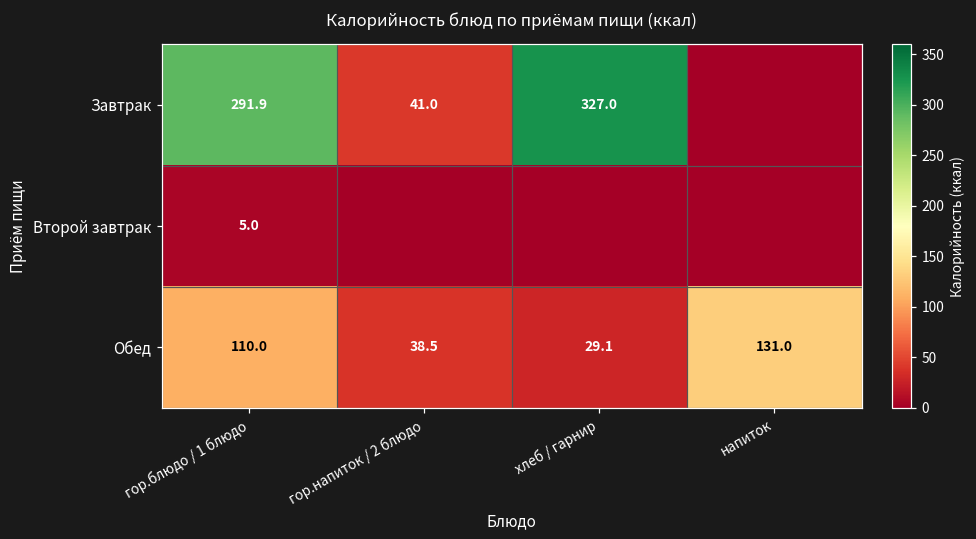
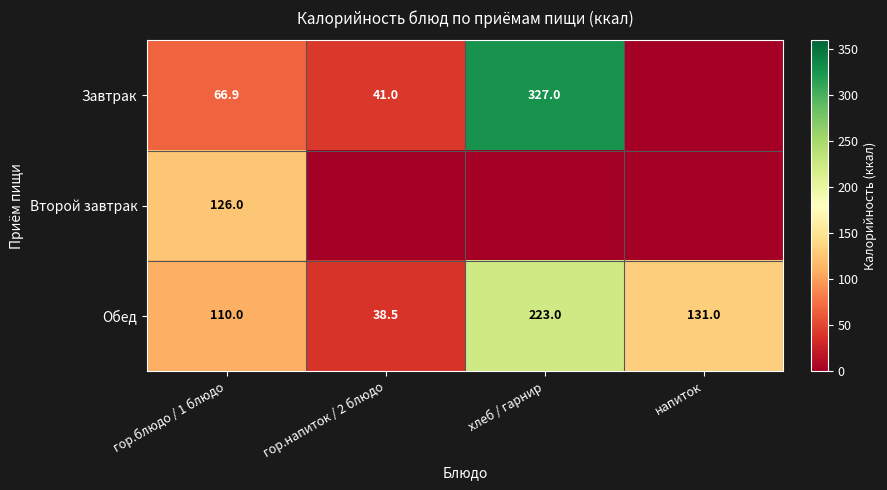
  {
    "Завтрак": {
-     "гор.блюдо / 1 блюдо": 291.9,
+     "гор.блюдо / 1 блюдо": 66.9,
      "гор.напиток / 2 блюдо": 41.0,
      "хлеб / гарнир": 327.0
    },
    "Второй завтрак": {
-     "гор.блюдо / 1 блюдо": 5.0
+     "гор.блюдо / 1 блюдо": 126.0
    },
    "Обед": {
      "гор.блюдо / 1 блюдо": 110.0,
      "гор.напиток / 2 блюдо": 38.5,
-     "хлеб / гарнир": 29.1,
+     "хлеб / гарнир": 223.0,
      "напиток": 131.0
    }
  }
